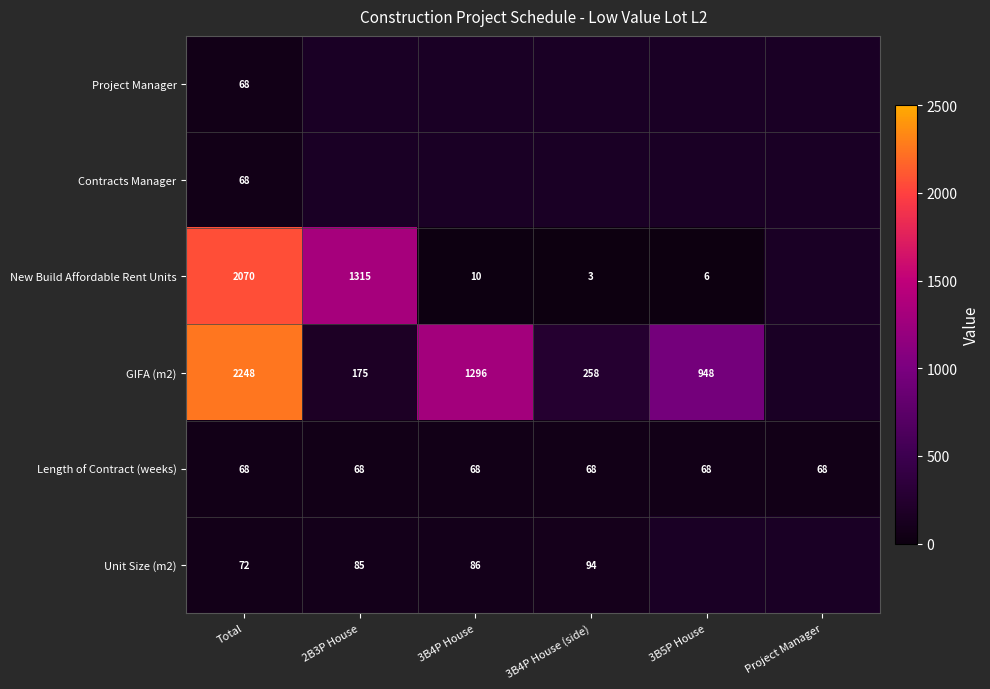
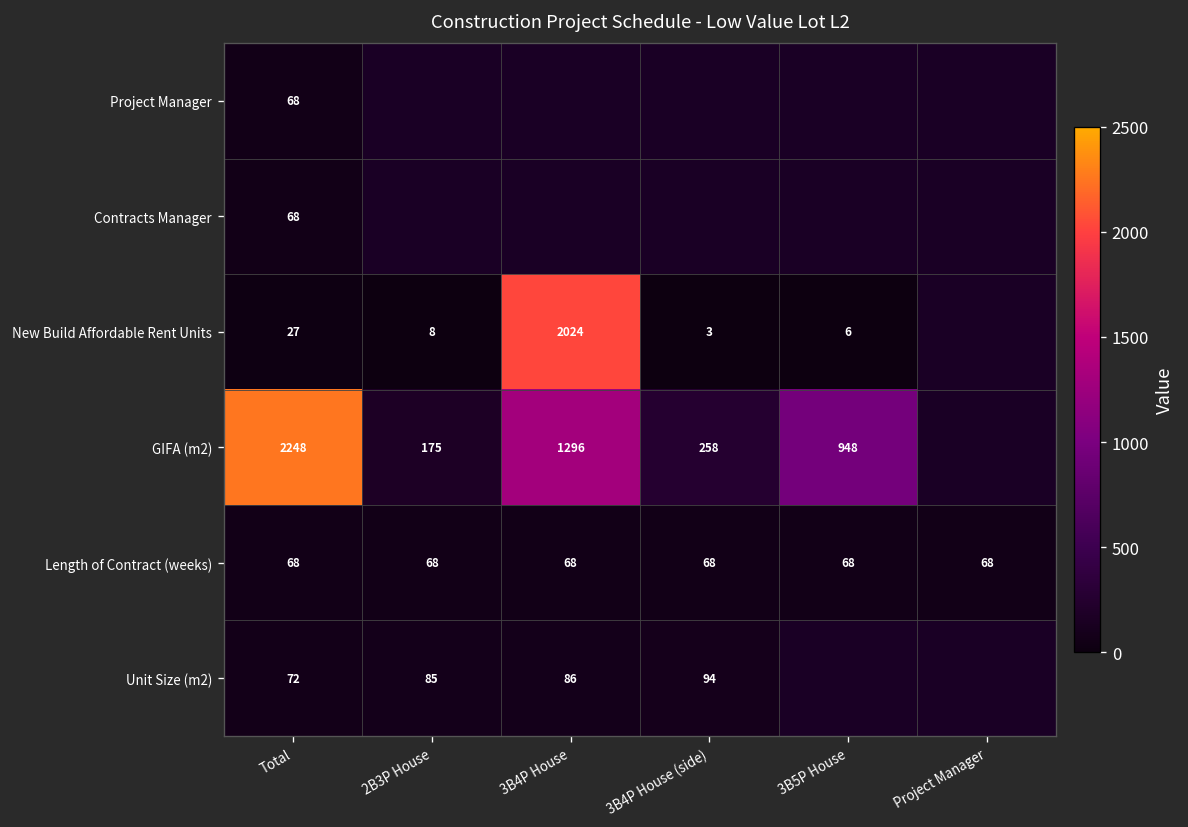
  {
    "Project Manager": {
      "Total": 68
    },
    "Contracts Manager": {
      "Total": 68
    },
    "New Build Affordable Rent Units": {
-     "Total": 2070,
-     "2B3P House": 1315,
-     "3B4P House": 10,
+     "Total": 27,
+     "2B3P House": 8,
+     "3B4P House": 2024,
      "3B4P House (side)": 3,
      "3B5P House": 6
    },
    "GIFA (m2)": {
      "Total": 2248,
      "2B3P House": 175,
      "3B4P House": 1296,
      "3B4P House (side)": 258,
      "3B5P House": 948
    },
    "Length of Contract (weeks)": {
      "Total": 68,
      "2B3P House": 68,
      "3B4P House": 68,
      "3B4P House (side)": 68,
      "3B5P House": 68,
      "Project Manager": 68
    },
    "Unit Size (m2)": {
      "Total": 72,
      "2B3P House": 85,
      "3B4P House": 86,
      "3B4P House (side)": 94
    }
  }
